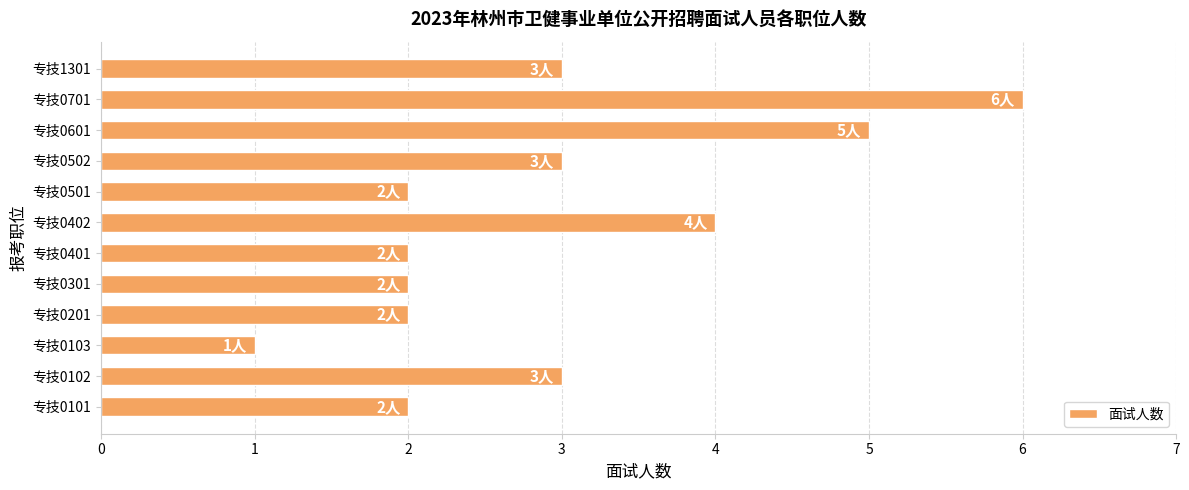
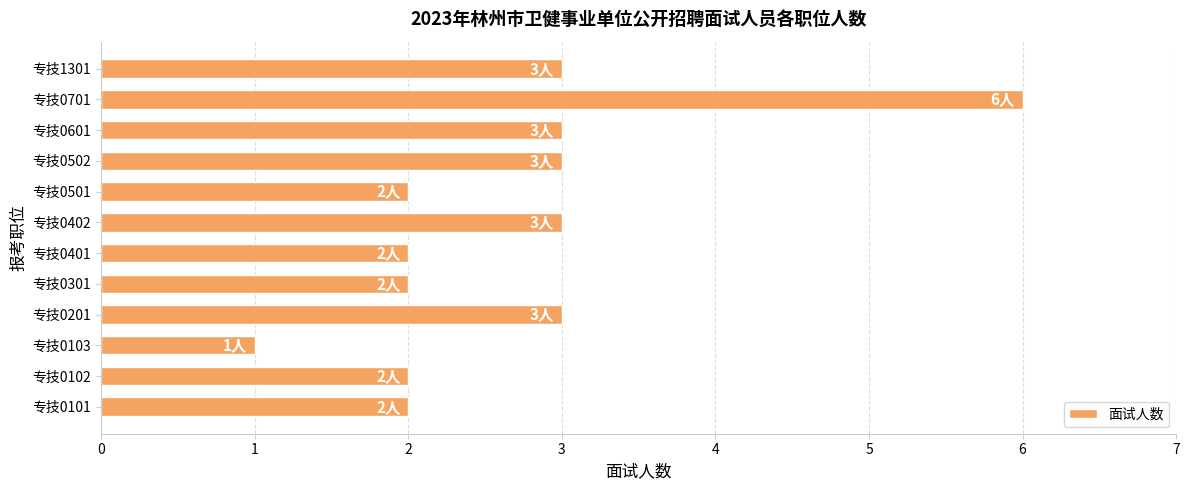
  {
    "专技1301": "3人",
    "专技0701": "6人",
-   "专技0601": "5人",
+   "专技0601": "3人",
    "专技0502": "3人",
    "专技0501": "2人",
-   "专技0402": "4人",
+   "专技0402": "3人",
    "专技0401": "2人",
    "专技0301": "2人",
-   "专技0201": "2人",
+   "专技0201": "3人",
    "专技0103": "1人",
-   "专技0102": "3人",
+   "专技0102": "2人",
    "专技0101": "2人"
  }
